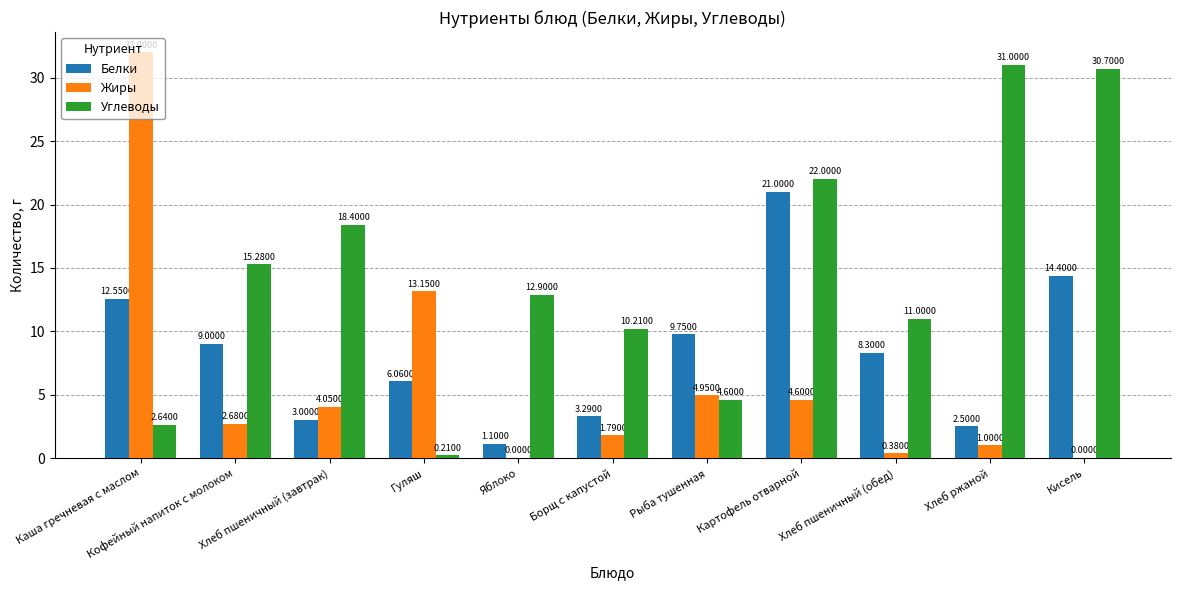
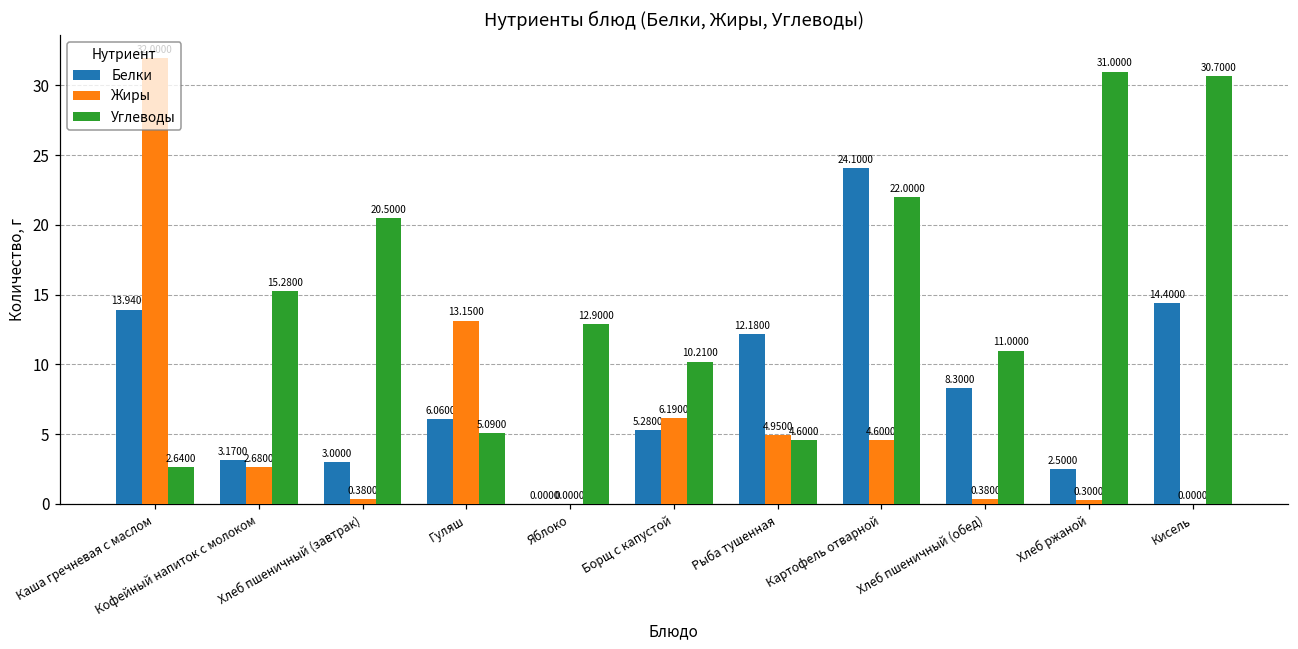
  {
    "Белки": {
-     "Каша гречневая с маслом": 12.5500,
-     "Кофейный напиток с молоком": 9.0000,
+     "Каша гречневая с маслом": 13.9400,
+     "Кофейный напиток с молоком": 3.1700,
      "Хлеб пшеничный (завтрак)": 3.0000,
      "Гуляш": 6.0600,
-     "Яблоко": 1.1000,
-     "Борщ с капустой": 3.2900,
-     "Рыба тушенная": 9.7500,
-     "Картофель отварной": 21.0000,
+     "Яблоко": 0.0000,
+     "Борщ с капустой": 5.2800,
+     "Рыба тушенная": 12.1800,
+     "Картофель отварной": 24.1000,
      "Хлеб пшеничный (обед)": 8.3000,
      "Хлеб ржаной": 2.5000,
      "Кисель": 14.4000
    },
    "Жиры": {
      "Кофейный напиток с молоком": 2.6800,
-     "Хлеб пшеничный (завтрак)": 4.0500,
+     "Хлеб пшеничный (завтрак)": 0.3800,
      "Гуляш": 13.1500,
-     "Борщ с капустой": 1.7900,
+     "Борщ с капустой": 6.1900,
      "Рыба тушенная": 4.9500,
      "Картофель отварной": 4.6000,
      "Хлеб пшеничный (обед)": 0.3800,
-     "Хлеб ржаной": 1.0000,
+     "Хлеб ржаной": 0.3000,
      "Кисель": 0.0000
    },
    "Углеводы": {
      "Каша гречневая с маслом": 2.6400,
      "Кофейный напиток с молоком": 15.2800,
-     "Хлеб пшеничный (завтрак)": 18.4000,
-     "Гуляш": 0.2100,
+     "Хлеб пшеничный (завтрак)": 20.5000,
+     "Гуляш": 5.0900,
      "Яблоко": 12.9000,
      "Борщ с капустой": 10.2100,
      "Рыба тушенная": 4.6000,
      "Картофель отварной": 22.0000,
      "Хлеб пшеничный (обед)": 11.0000,
      "Хлеб ржаной": 31.0000,
      "Кисель": 30.7000
    }
  }
